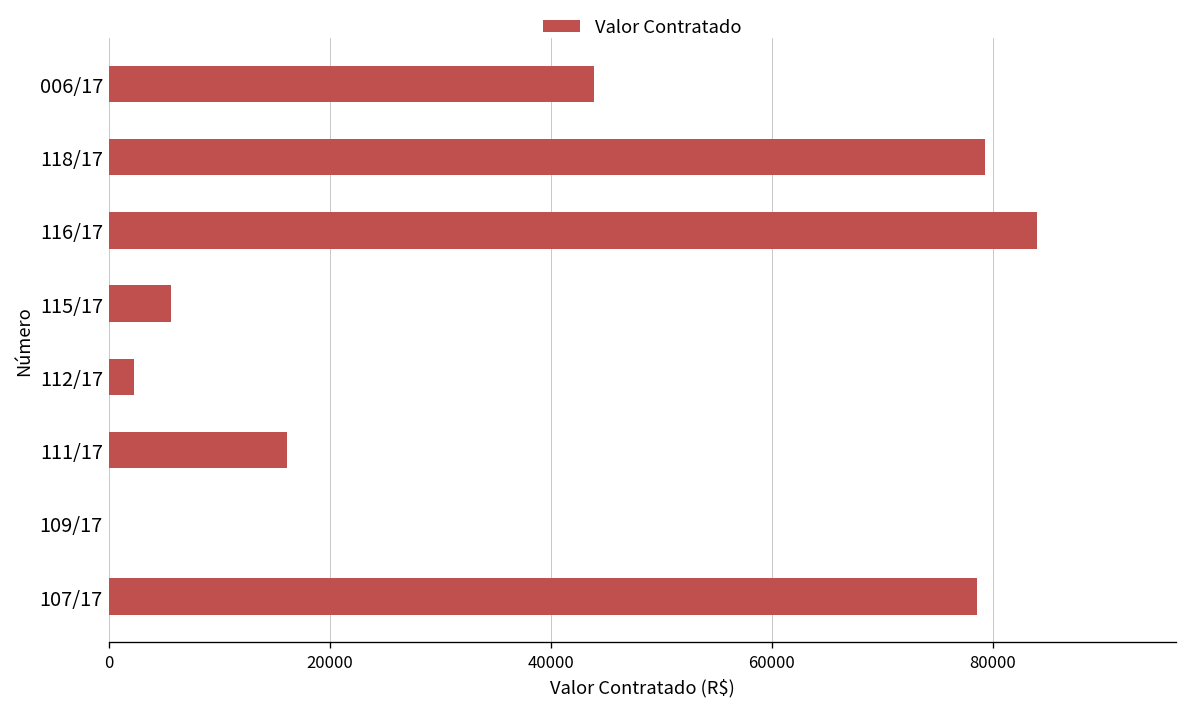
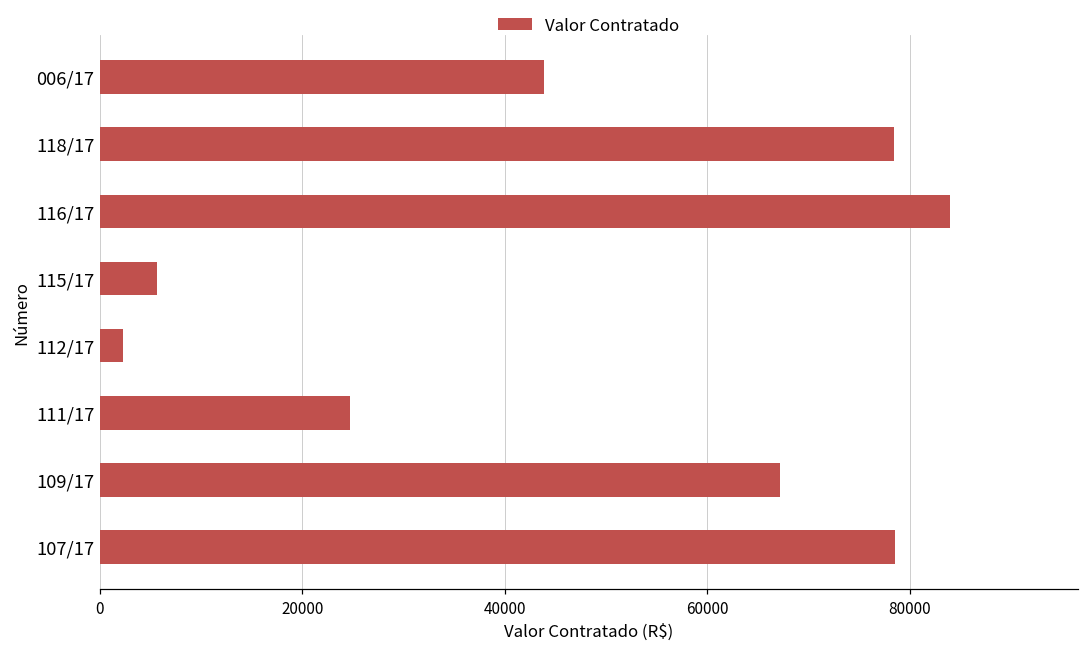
  {
    "006/17": 44000,
-   "118/17": 79000,
+   "118/17": 78000,
    "116/17": 84000,
    "115/17": 6000,
    "112/17": 2000,
-   "111/17": 16000,
-   "109/17": 0,
+   "111/17": 25000,
+   "109/17": 67000,
    "107/17": 79000
  }
